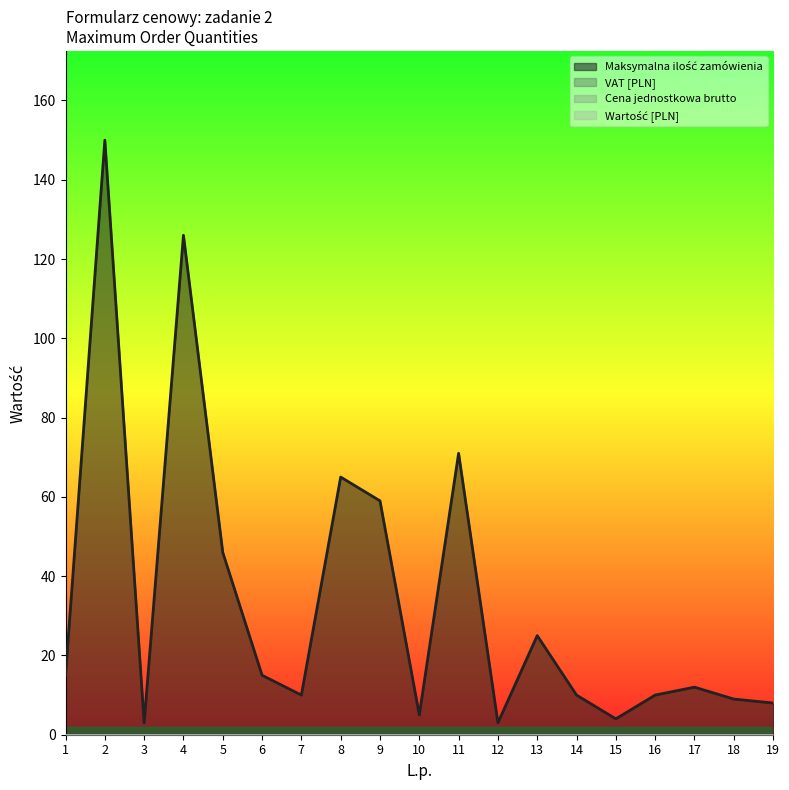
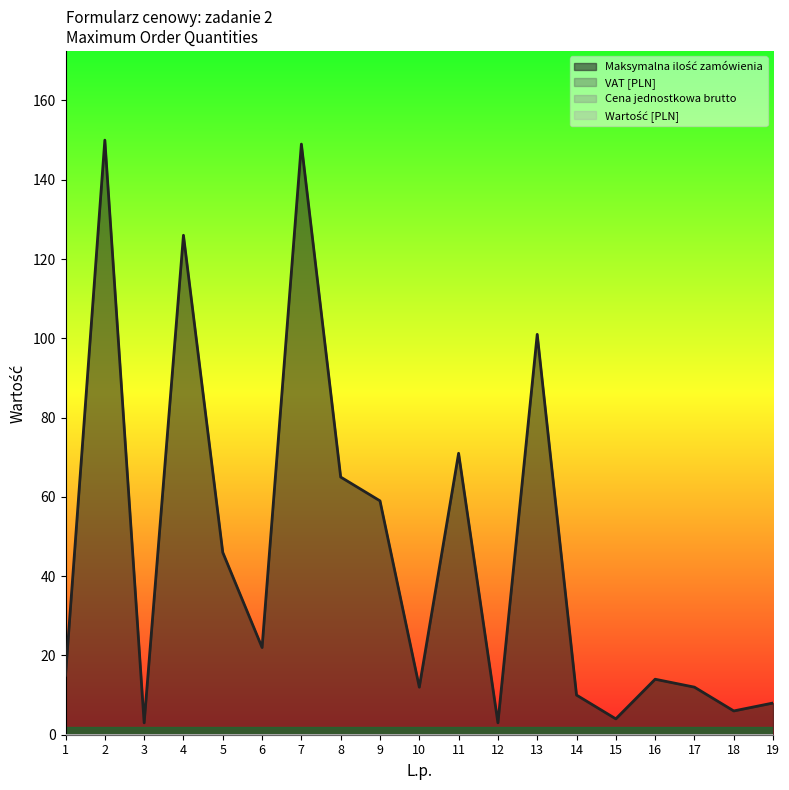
  {
    "Maksymalna ilość zamówienia": {
      "1": 15,
      "2": 150,
      "3": 3,
      "4": 126,
      "5": 46,
-     "6": 15,
-     "7": 10,
+     "6": 22,
+     "7": 149,
      "8": 65,
      "9": 59,
-     "10": 5,
+     "10": 12,
      "11": 71,
      "12": 3,
-     "13": 25,
+     "13": 101,
      "14": 10,
      "15": 4,
-     "16": 10,
+     "16": 14,
      "17": 12,
-     "18": 9,
+     "18": 6,
      "19": 8
    }
  }
